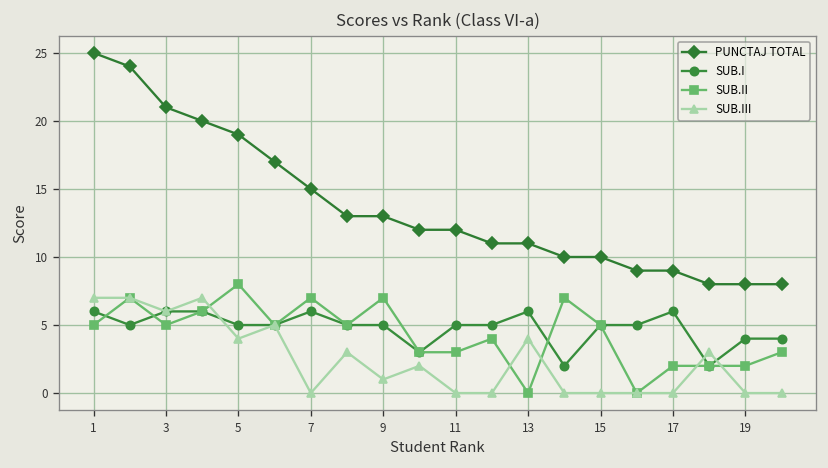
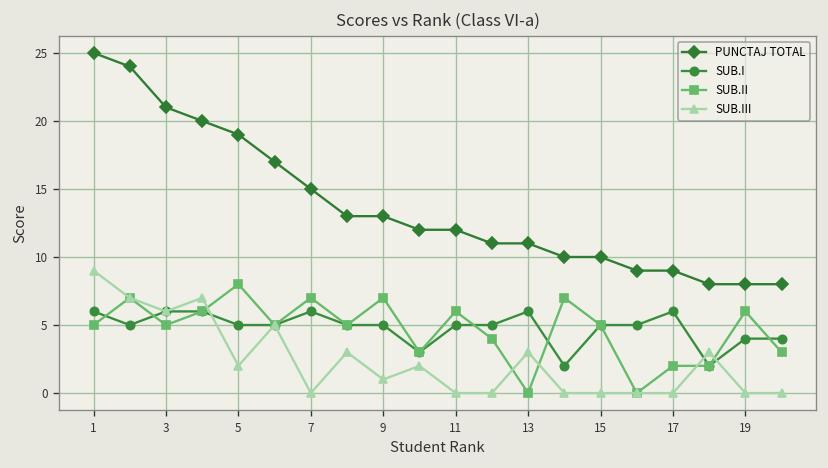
  {
    "SUB.II": {
      "1": 5,
      "3": 5,
      "5": 8,
      "7": 7,
      "9": 7,
-     "11": 3,
+     "11": 6,
      "13": 0,
      "17": 2,
-     "19": 2
+     "19": 6
    },
    "SUB.III": {
-     "1": 7,
-     "5": 4,
+     "1": 9,
+     "5": 2,
      "7": 0,
      "9": 1,
      "11": 0,
-     "13": 4,
+     "13": 3,
      "15": 0,
      "17": 0,
      "19": 0
    }
  }
